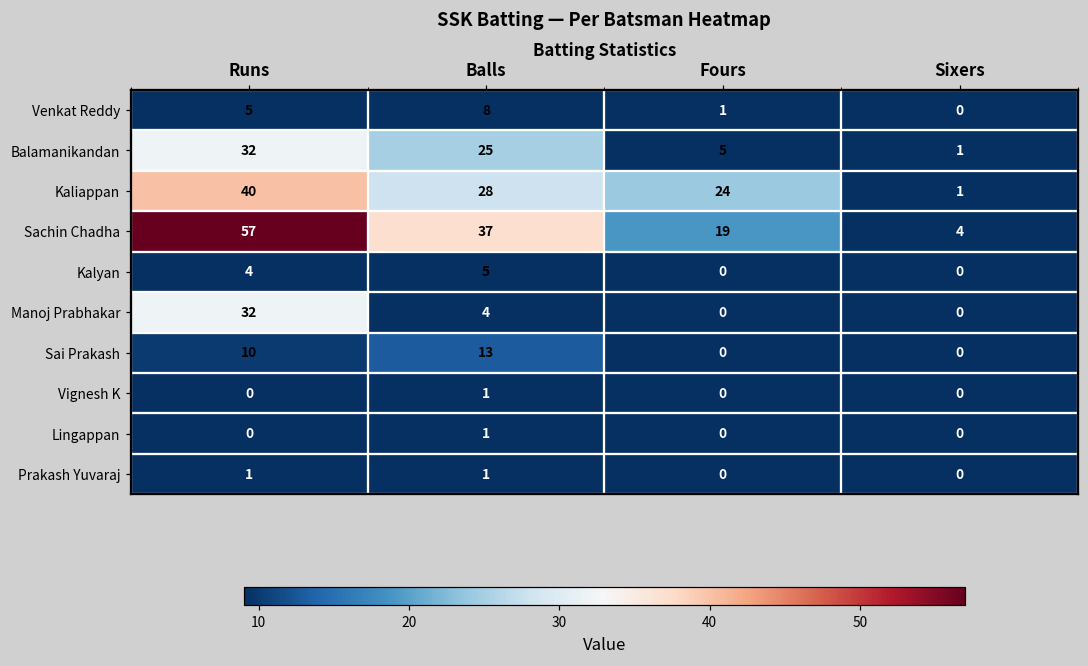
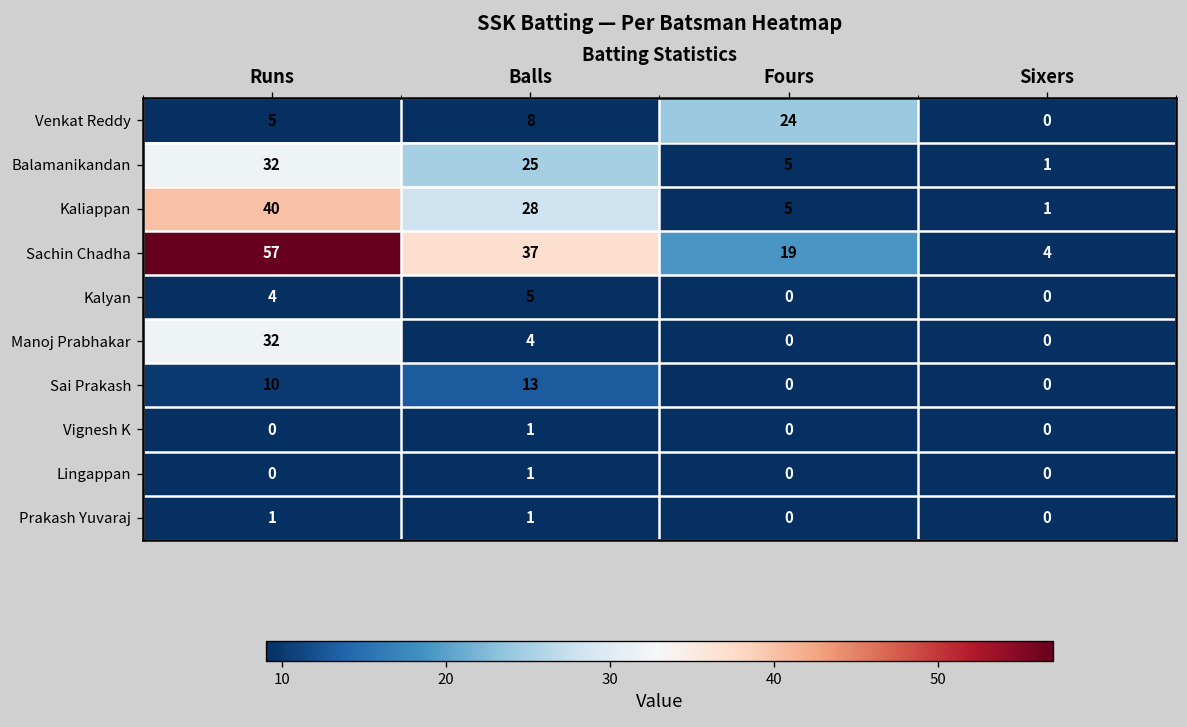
  {
    "Venkat Reddy": {
      "Runs": 5,
      "Balls": 8,
-     "Fours": 1,
+     "Fours": 24,
      "Sixers": 0
    },
    "Balamanikandan": {
      "Runs": 32,
      "Balls": 25,
      "Fours": 5,
      "Sixers": 1
    },
    "Kaliappan": {
      "Runs": 40,
      "Balls": 28,
-     "Fours": 24,
+     "Fours": 5,
      "Sixers": 1
    },
    "Sachin Chadha": {
      "Runs": 57,
      "Balls": 37,
      "Fours": 19,
      "Sixers": 4
    },
    "Kalyan": {
      "Runs": 4,
      "Balls": 5,
      "Fours": 0,
      "Sixers": 0
    },
    "Manoj Prabhakar": {
      "Runs": 32,
      "Balls": 4,
      "Fours": 0,
      "Sixers": 0
    },
    "Sai Prakash": {
      "Runs": 10,
      "Balls": 13,
      "Fours": 0,
      "Sixers": 0
    },
    "Vignesh K": {
      "Runs": 0,
      "Balls": 1,
      "Fours": 0,
      "Sixers": 0
    },
    "Lingappan": {
      "Runs": 0,
      "Balls": 1,
      "Fours": 0,
      "Sixers": 0
    },
    "Prakash Yuvaraj": {
      "Runs": 1,
      "Balls": 1,
      "Fours": 0,
      "Sixers": 0
    }
  }
